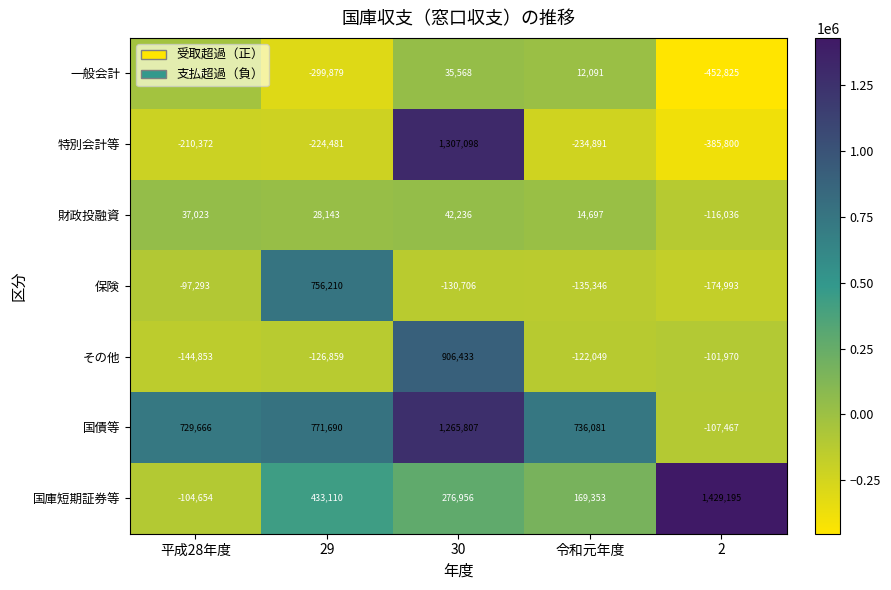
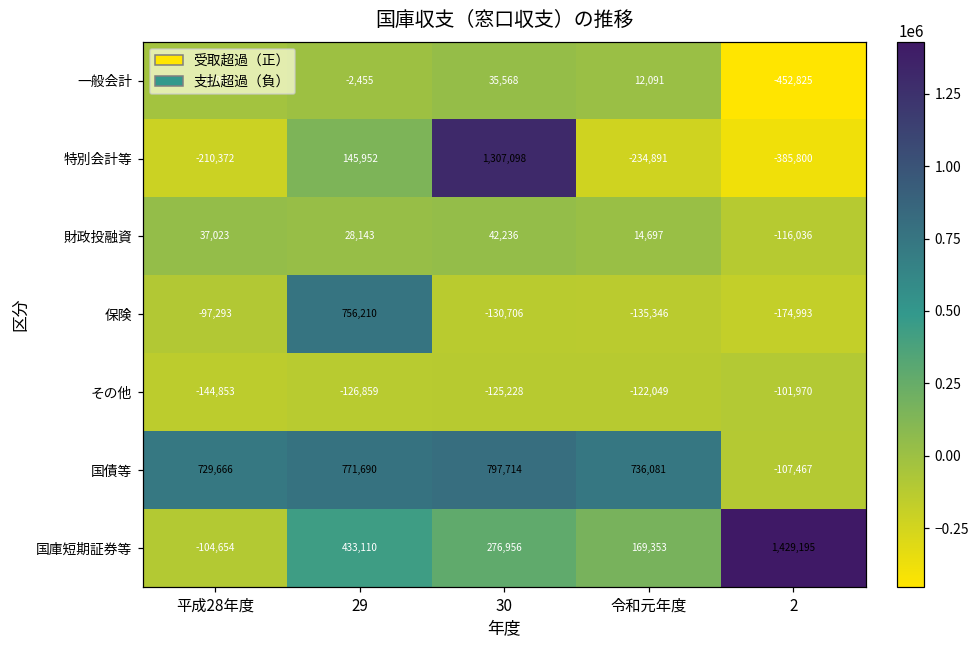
  {
    "一般会計": {
-     "29": "-299,879",
+     "29": "-2,455",
      "30": "35,568",
      "令和元年度": "12,091",
      "2": "-452,825"
    },
    "特別会計等": {
      "平成28年度": "-210,372",
-     "29": "-224,481",
+     "29": "145,952",
      "30": "1,307,098",
      "令和元年度": "-234,891",
      "2": "-385,800"
    },
    "財政投融資": {
      "平成28年度": "37,023",
      "29": "28,143",
      "30": "42,236",
      "令和元年度": "14,697",
      "2": "-116,036"
    },
    "保険": {
      "平成28年度": "-97,293",
      "29": "756,210",
      "30": "-130,706",
      "令和元年度": "-135,346",
      "2": "-174,993"
    },
    "その他": {
      "平成28年度": "-144,853",
      "29": "-126,859",
-     "30": "906,433",
+     "30": "-125,228",
      "令和元年度": "-122,049",
      "2": "-101,970"
    },
    "国債等": {
      "平成28年度": "729,666",
      "29": "771,690",
-     "30": "1,265,807",
+     "30": "797,714",
      "令和元年度": "736,081",
      "2": "-107,467"
    },
    "国庫短期証券等": {
      "平成28年度": "-104,654",
      "29": "433,110",
      "30": "276,956",
      "令和元年度": "169,353",
      "2": "1,429,195"
    }
  }
